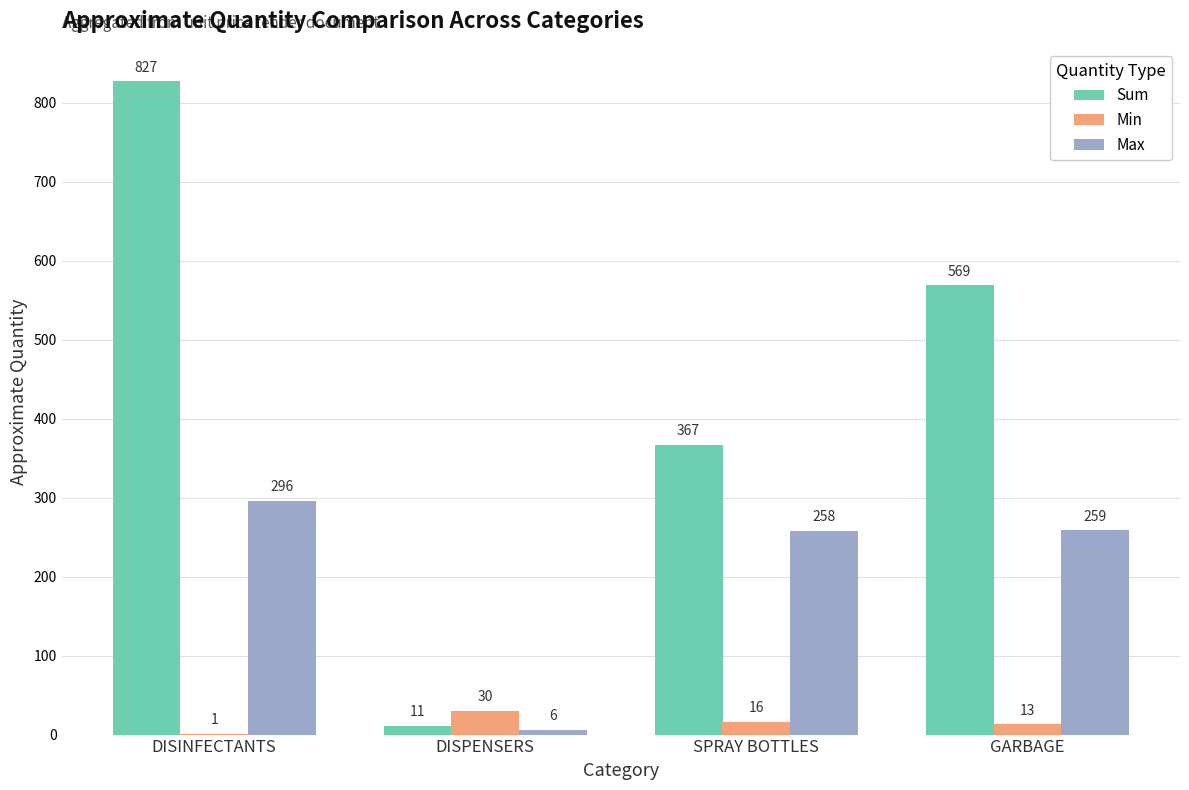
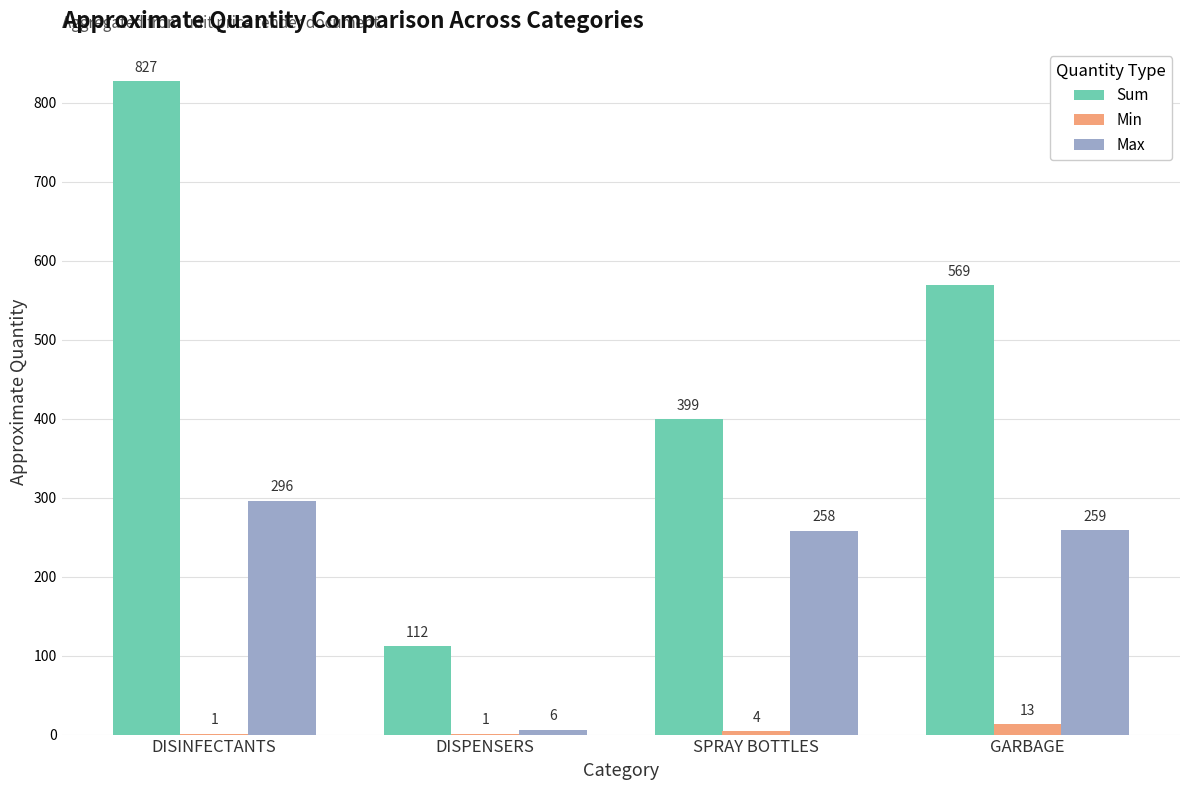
  {
    "Sum": {
      "DISINFECTANTS": 827,
-     "DISPENSERS": 11,
-     "SPRAY BOTTLES": 367,
+     "DISPENSERS": 112,
+     "SPRAY BOTTLES": 399,
      "GARBAGE": 569
    },
    "Min": {
      "DISINFECTANTS": 1,
-     "DISPENSERS": 30,
-     "SPRAY BOTTLES": 16,
+     "DISPENSERS": 1,
+     "SPRAY BOTTLES": 4,
      "GARBAGE": 13
    },
    "Max": {
      "DISINFECTANTS": 296,
      "DISPENSERS": 6,
      "SPRAY BOTTLES": 258,
      "GARBAGE": 259
    }
  }
